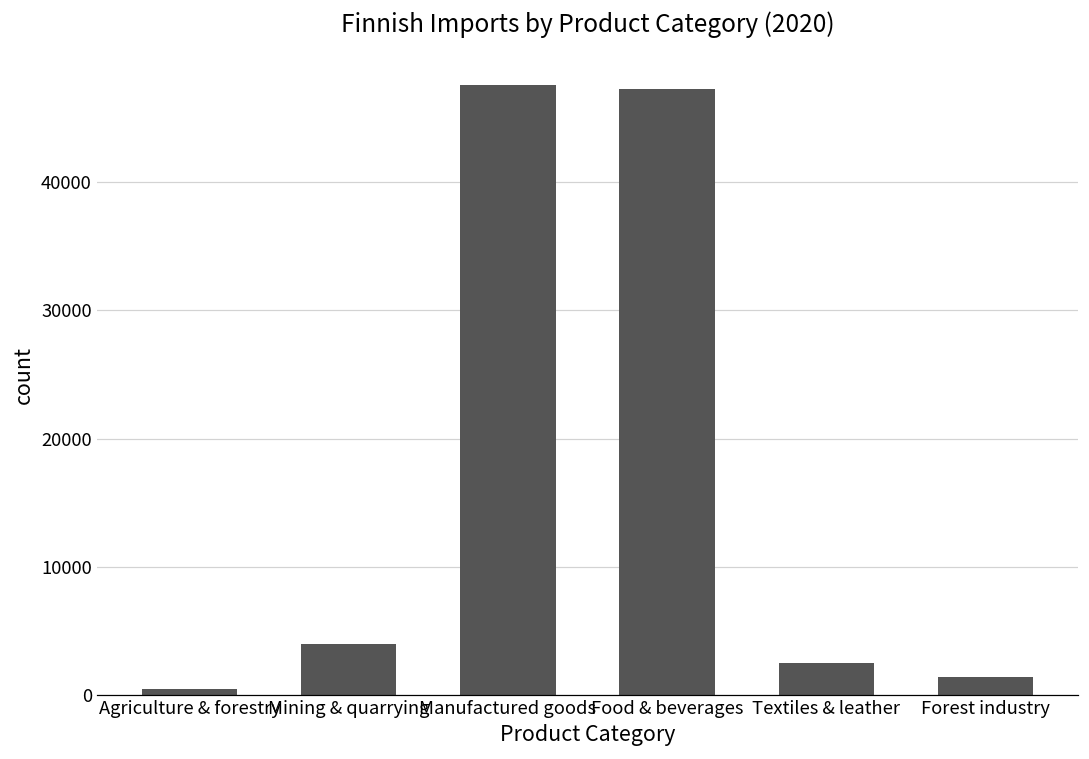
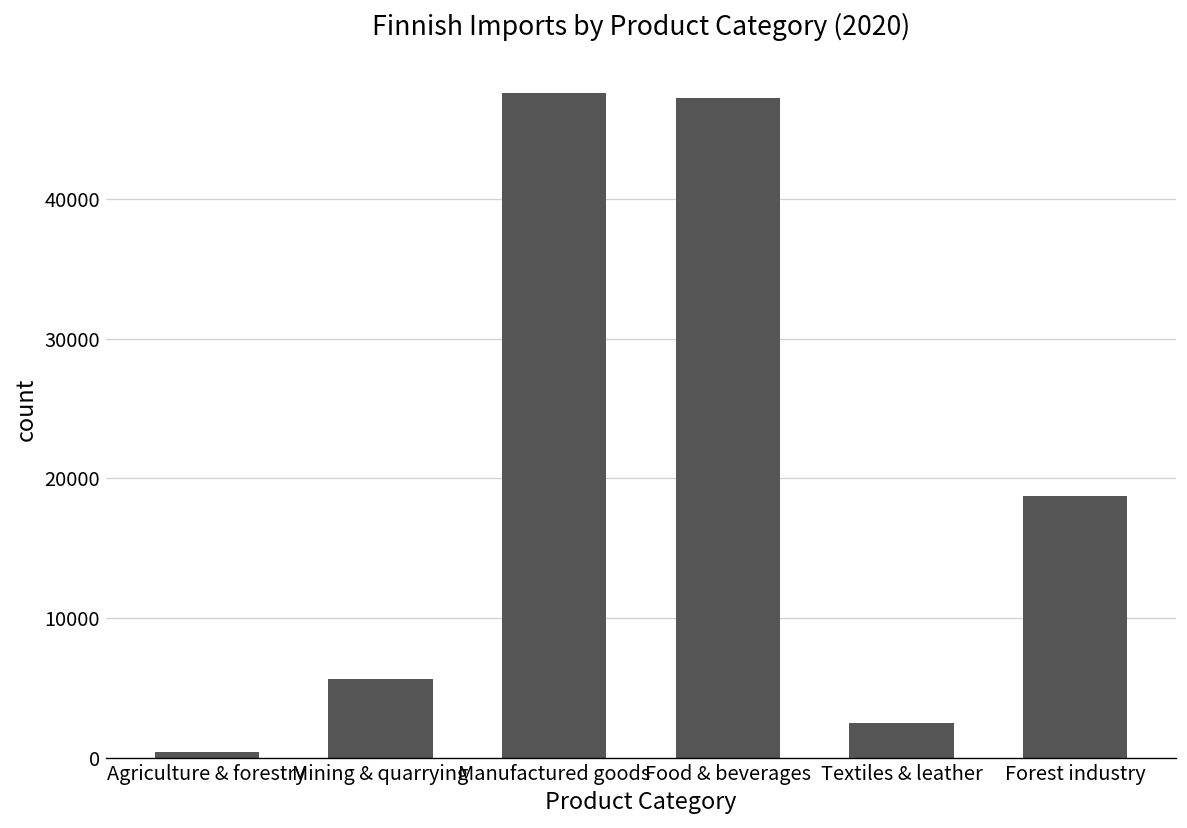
  {
    "Agriculture & forestry": 400,
-   "Mining & quarrying": 3900,
+   "Mining & quarrying": 5600,
    "Manufactured goods": 47600,
    "Food & beverages": 47300,
    "Textiles & leather": 2500,
-   "Forest industry": 1400
+   "Forest industry": 18700
  }
